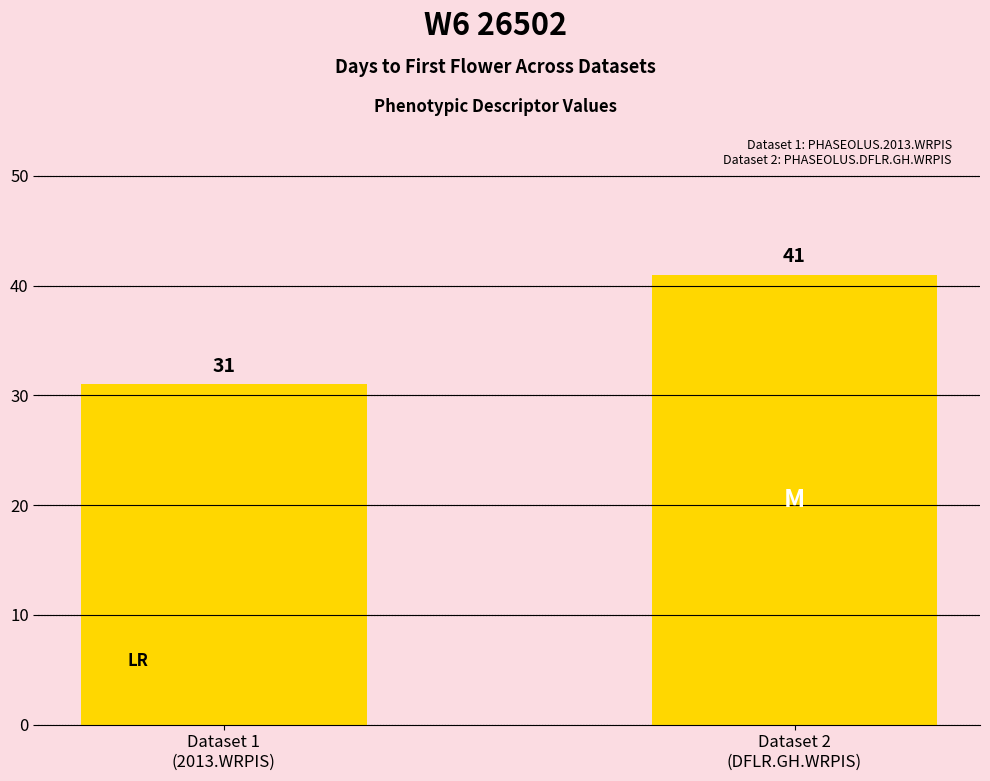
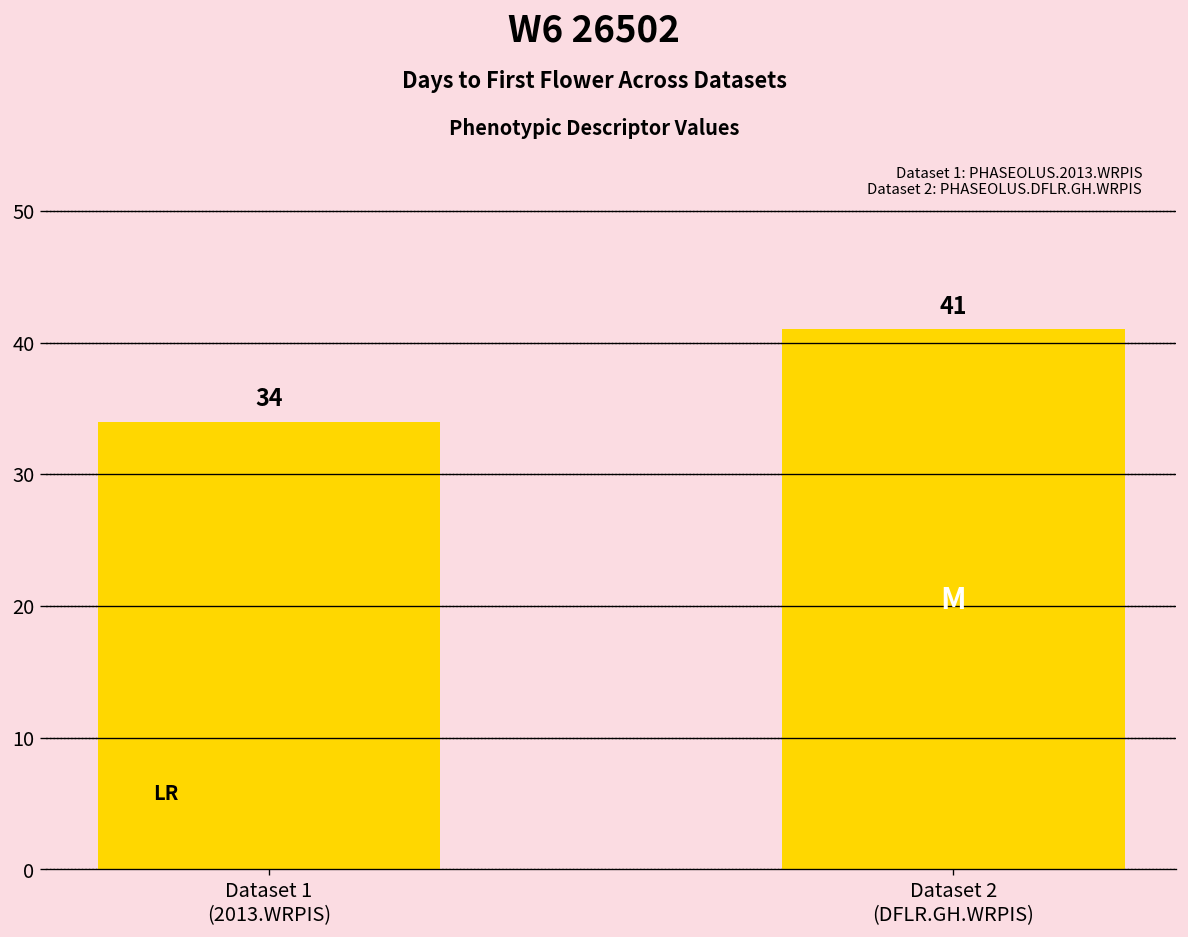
  {
-   "Dataset 1 (2013.WRPIS)": 31,
+   "Dataset 1 (2013.WRPIS)": 34,
    "Dataset 2 (DFLR.GH.WRPIS)": 41
  }
